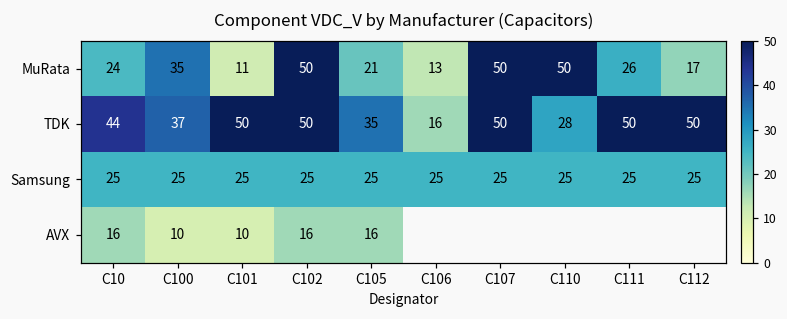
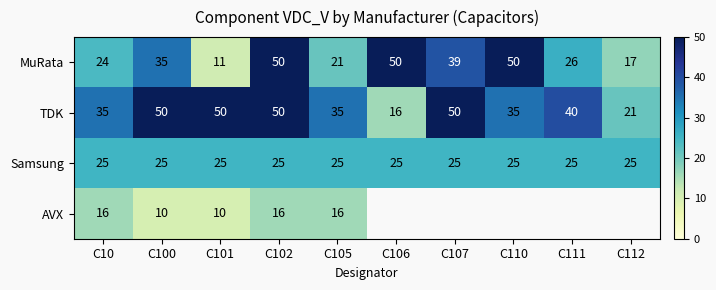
  {
    "MuRata": {
      "C10": 24,
      "C100": 35,
      "C101": 11,
      "C102": 50,
      "C105": 21,
-     "C106": 13,
-     "C107": 50,
+     "C106": 50,
+     "C107": 39,
      "C110": 50,
      "C111": 26,
      "C112": 17
    },
    "TDK": {
-     "C10": 44,
-     "C100": 37,
+     "C10": 35,
+     "C100": 50,
      "C101": 50,
      "C102": 50,
      "C105": 35,
      "C106": 16,
      "C107": 50,
-     "C110": 28,
-     "C111": 50,
-     "C112": 50
+     "C110": 35,
+     "C111": 40,
+     "C112": 21
    },
    "Samsung": {
      "C10": 25,
      "C100": 25,
      "C101": 25,
      "C102": 25,
      "C105": 25,
      "C106": 25,
      "C107": 25,
      "C110": 25,
      "C111": 25,
      "C112": 25
    },
    "AVX": {
      "C10": 16,
      "C100": 10,
      "C101": 10,
      "C102": 16,
      "C105": 16
    }
  }
